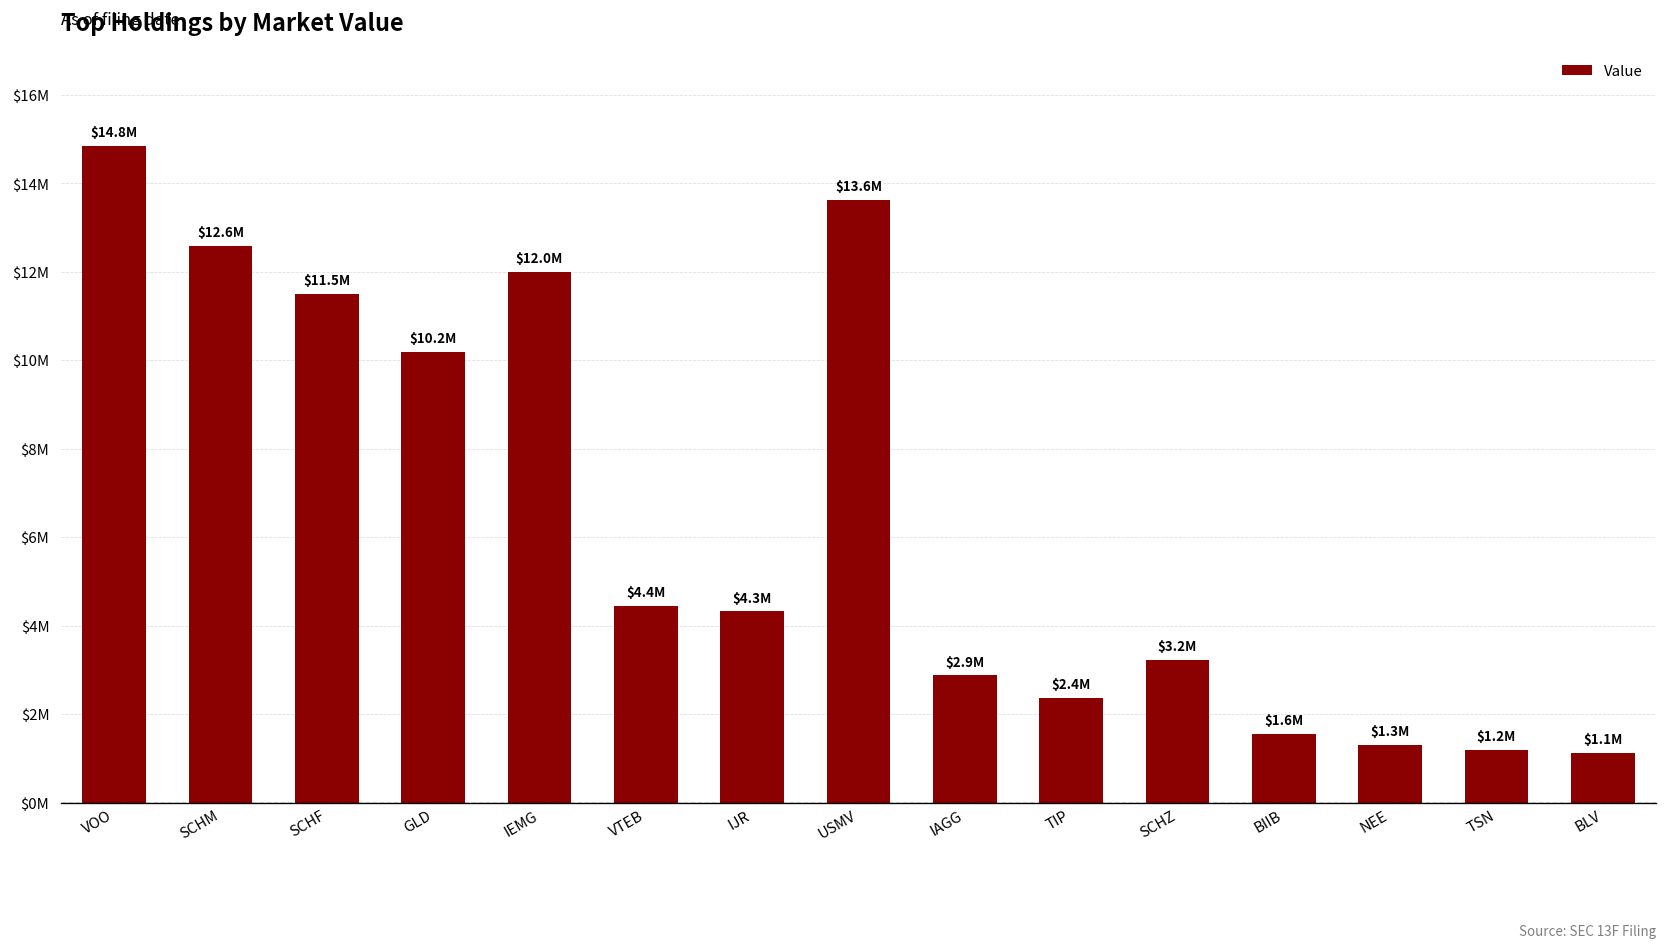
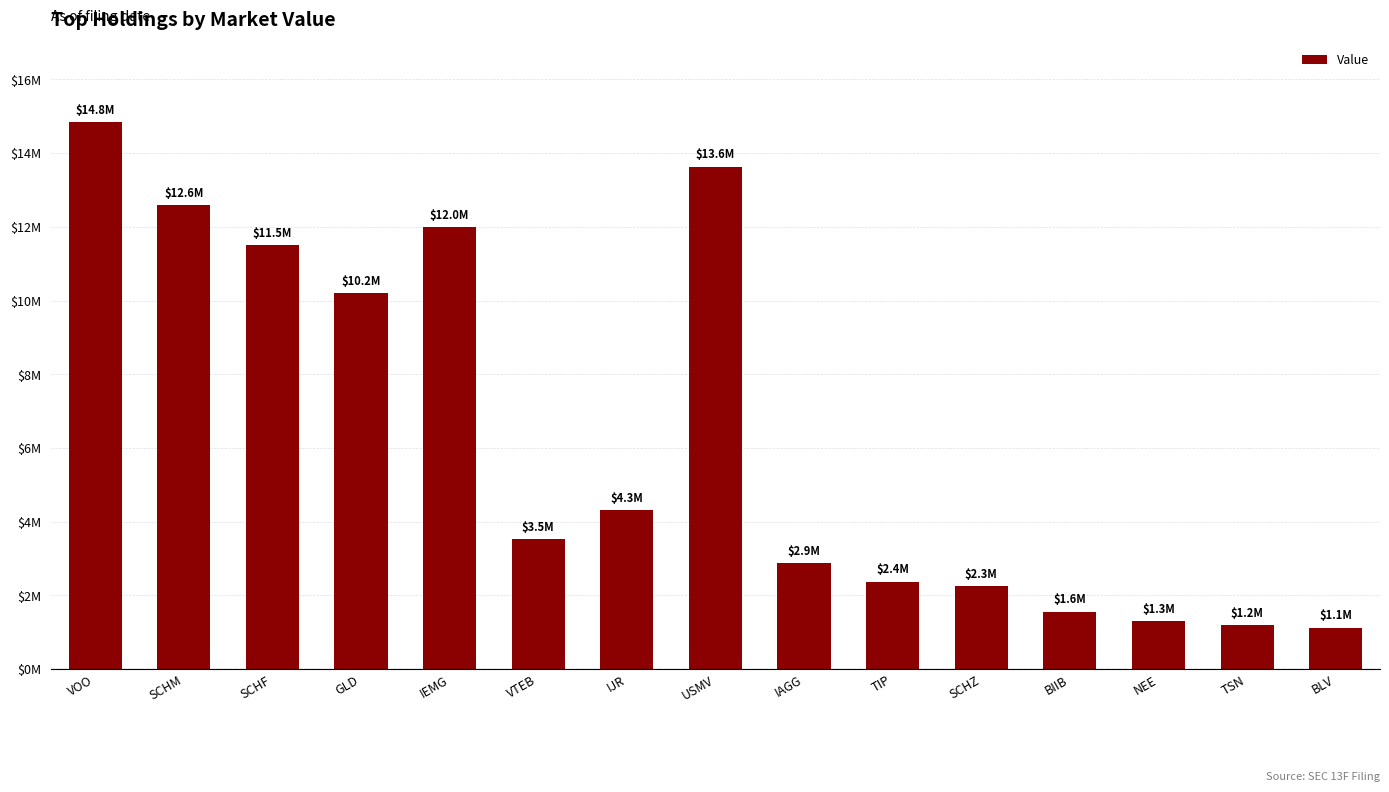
  {
    "VOO": "$14.8M",
    "SCHM": "$12.6M",
    "SCHF": "$11.5M",
    "GLD": "$10.2M",
    "IEMG": "$12.0M",
-   "VTEB": "$4.4M",
+   "VTEB": "$3.5M",
    "IJR": "$4.3M",
    "USMV": "$13.6M",
    "IAGG": "$2.9M",
    "TIP": "$2.4M",
-   "SCHZ": "$3.2M",
+   "SCHZ": "$2.3M",
    "BIIB": "$1.6M",
    "NEE": "$1.3M",
    "TSN": "$1.2M",
    "BLV": "$1.1M"
  }
